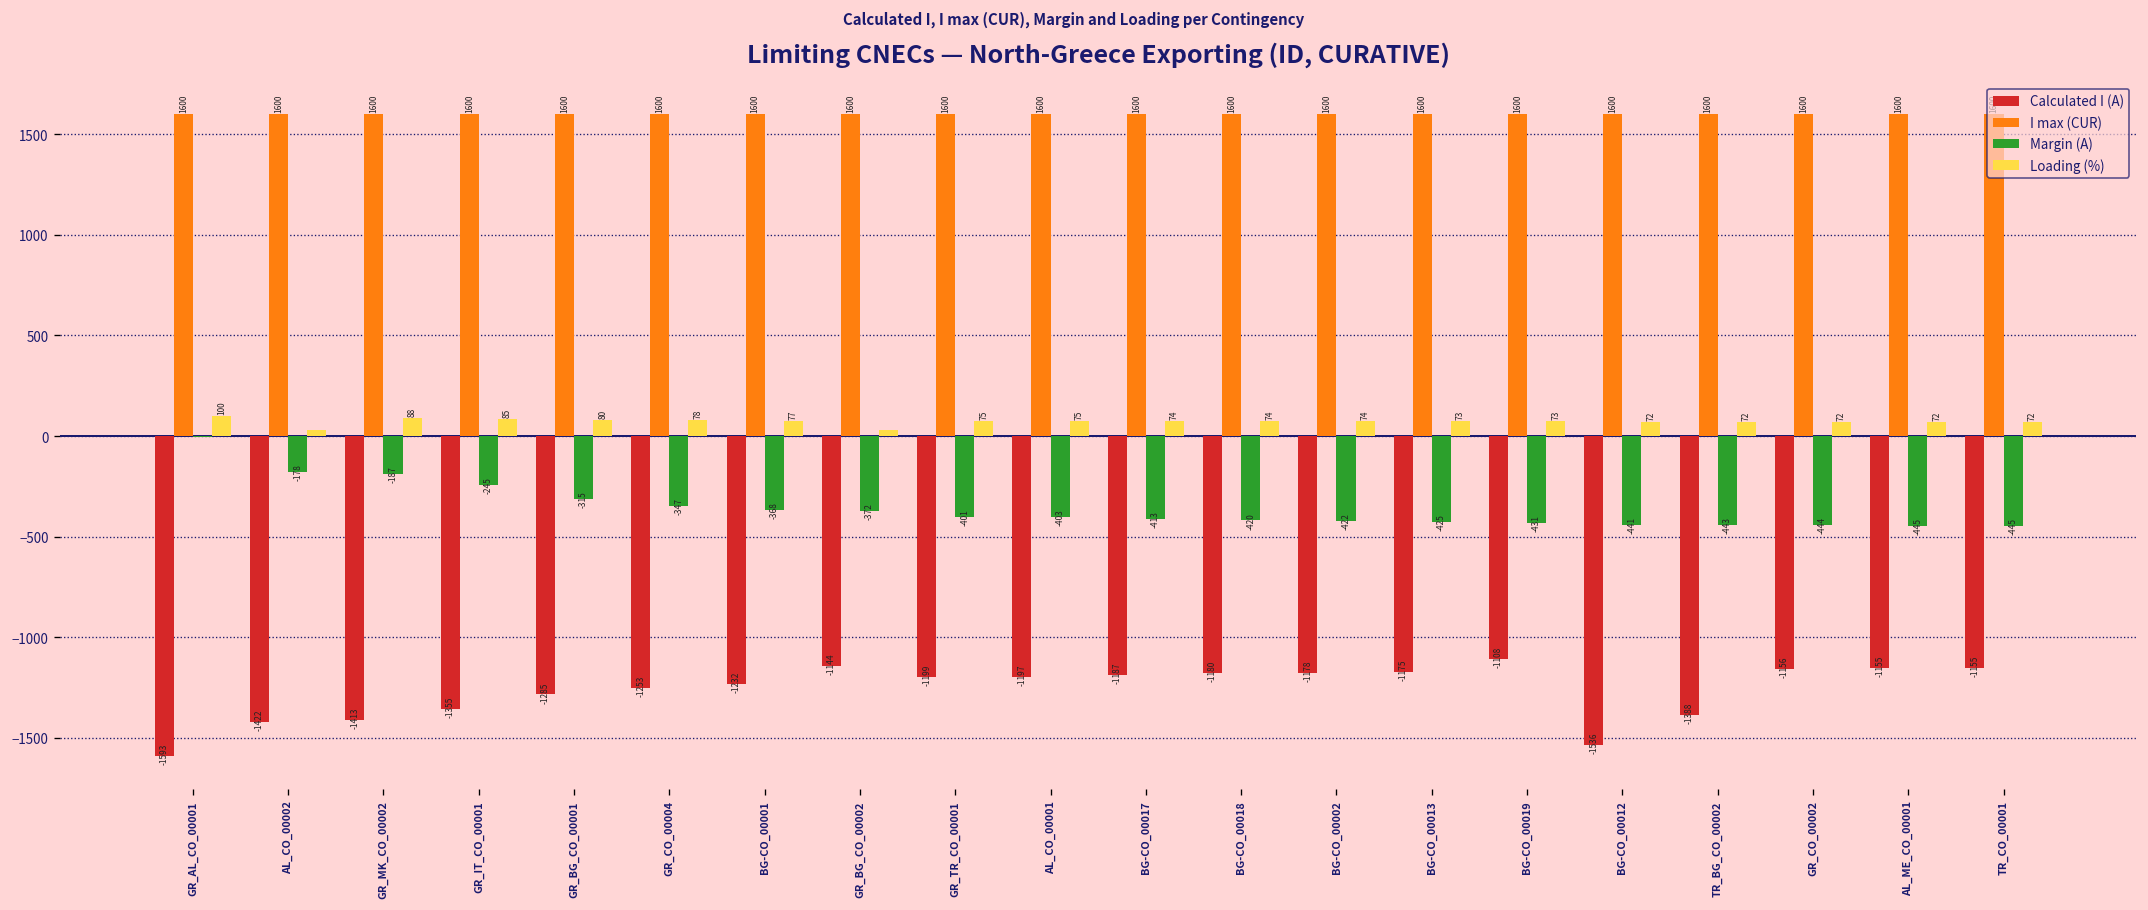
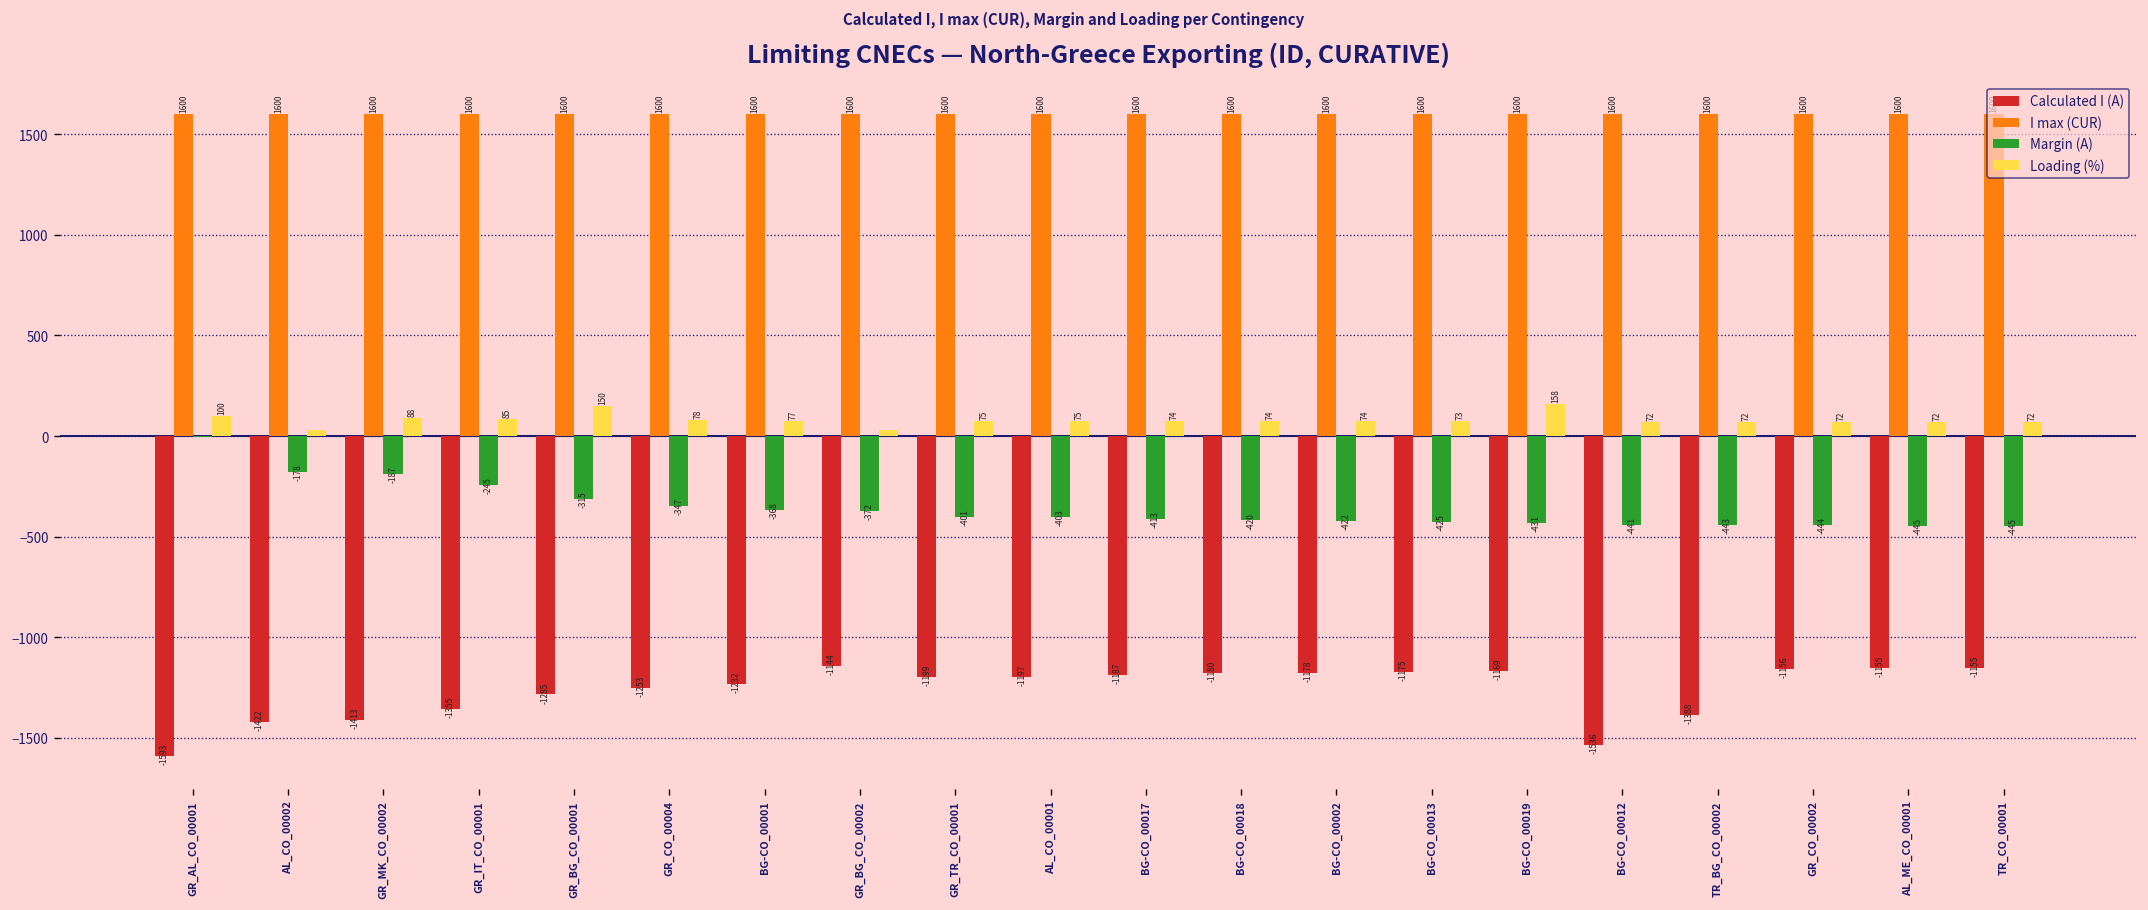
  {
    "Calculated I (A)": {
      "GR_AL_CO_00001": -1593,
      "AL_CO_00002": -1422,
      "GR_MK_CO_00002": -1413,
      "GR_IT_CO_00001": -1355,
      "GR_BG_CO_00001": -1285,
      "GR_CO_00004": -1253,
      "BG-CO_00001": -1232,
      "GR_BG_CO_00002": -1144,
      "GR_TR_CO_00001": -1199,
      "AL_CO_00001": -1197,
      "BG-CO_00017": -1187,
      "BG-CO_00018": -1180,
      "BG-CO_00002": -1178,
      "BG-CO_00013": -1175,
-     "BG-CO_00019": -1108,
+     "BG-CO_00019": -1169,
      "BG-CO_00012": -1536,
      "TR_BG_CO_00002": -1388,
      "GR_CO_00002": -1156,
      "AL_ME_CO_00001": -1155,
      "TR_CO_00001": -1155
    },
    "I max (CUR)": {
      "GR_AL_CO_00001": 1600,
      "AL_CO_00002": 1600,
      "GR_MK_CO_00002": 1600,
      "GR_IT_CO_00001": 1600,
      "GR_BG_CO_00001": 1600,
      "GR_CO_00004": 1600,
      "BG-CO_00001": 1600,
      "GR_BG_CO_00002": 1600,
      "GR_TR_CO_00001": 1600,
      "AL_CO_00001": 1600,
      "BG-CO_00017": 1600,
      "BG-CO_00018": 1600,
      "BG-CO_00002": 1600,
      "BG-CO_00013": 1600,
      "BG-CO_00019": 1600,
      "BG-CO_00012": 1600,
      "TR_BG_CO_00002": 1600,
      "GR_CO_00002": 1600,
      "AL_ME_CO_00001": 1600
    },
    "Margin (A)": {
      "AL_CO_00002": -178,
      "GR_MK_CO_00002": -187,
      "GR_IT_CO_00001": -245,
      "GR_BG_CO_00001": -315,
      "GR_CO_00004": -347,
      "BG-CO_00001": -368,
      "GR_BG_CO_00002": -372,
      "GR_TR_CO_00001": -401,
      "AL_CO_00001": -403,
      "BG-CO_00017": -413,
      "BG-CO_00018": -420,
      "BG-CO_00002": -422,
      "BG-CO_00013": -425,
      "BG-CO_00019": -431,
      "BG-CO_00012": -441,
      "TR_BG_CO_00002": -443,
      "GR_CO_00002": -444,
      "AL_ME_CO_00001": -445,
      "TR_CO_00001": -445
    },
    "Loading (%)": {
      "GR_AL_CO_00001": 100,
      "GR_MK_CO_00002": 88,
      "GR_IT_CO_00001": 85,
-     "GR_BG_CO_00001": 80,
+     "GR_BG_CO_00001": 150,
      "GR_CO_00004": 78,
      "BG-CO_00001": 77,
      "GR_TR_CO_00001": 75,
      "AL_CO_00001": 75,
      "BG-CO_00017": 74,
      "BG-CO_00018": 74,
      "BG-CO_00002": 74,
      "BG-CO_00013": 73,
-     "BG-CO_00019": 73,
+     "BG-CO_00019": 158,
      "BG-CO_00012": 72,
      "TR_BG_CO_00002": 72,
      "GR_CO_00002": 72,
      "AL_ME_CO_00001": 72,
      "TR_CO_00001": 72
    }
  }
